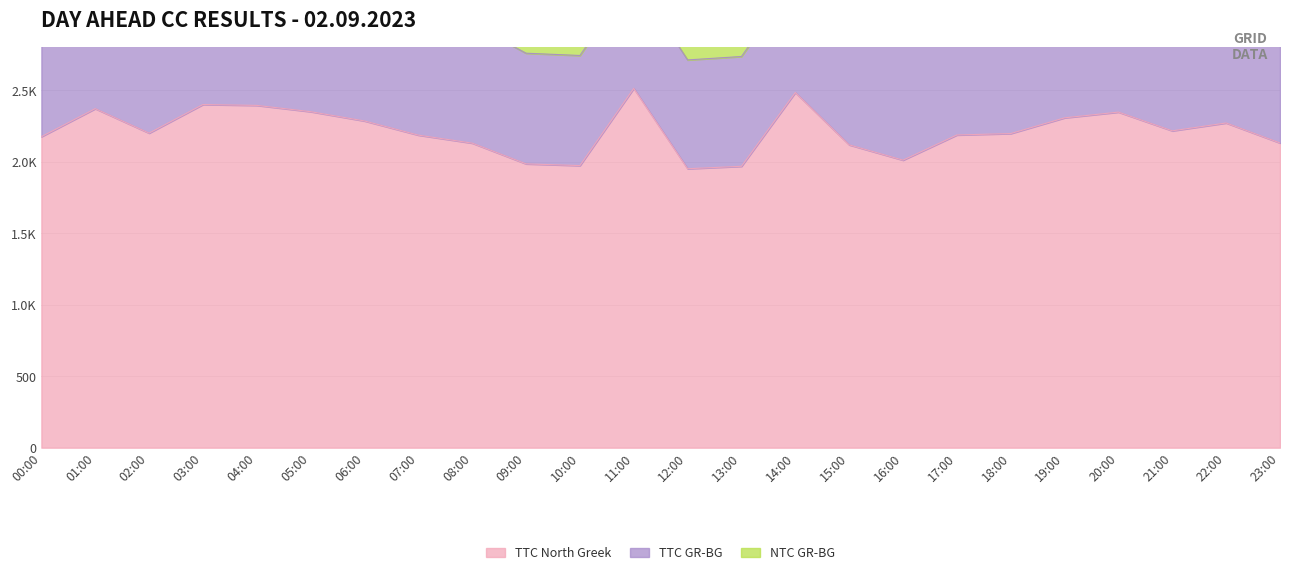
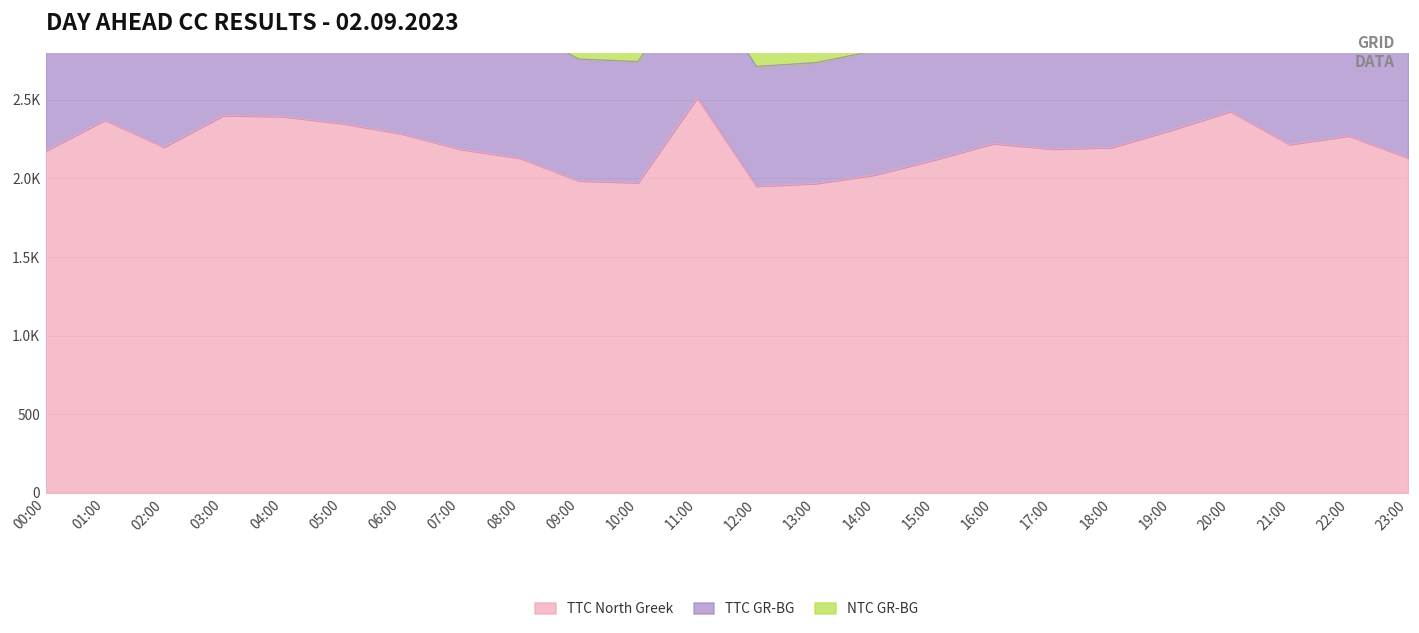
  {
    "TTC North Greek": {
      "00:00": 2180,
      "01:00": 2370,
      "02:00": 2200,
      "03:00": 2400,
      "04:00": 2390,
      "05:00": 2350,
      "06:00": 2290,
      "07:00": 2190,
      "08:00": 2130,
      "09:00": 1990,
      "10:00": 1970,
      "11:00": 2510,
      "12:00": 1950,
      "13:00": 1970,
-     "14:00": 2480,
+     "14:00": 2020,
      "15:00": 2120,
-     "16:00": 2010,
+     "16:00": 2220,
      "17:00": 2190,
      "18:00": 2200,
      "19:00": 2310,
-     "20:00": 2350,
+     "20:00": 2430,
      "21:00": 2220,
      "22:00": 2270,
      "23:00": 2130
    },
    "TTC GR-BG": {
      "09:00": 770,
      "10:00": 770,
      "12:00": 760,
      "13:00": 770
    }
  }
